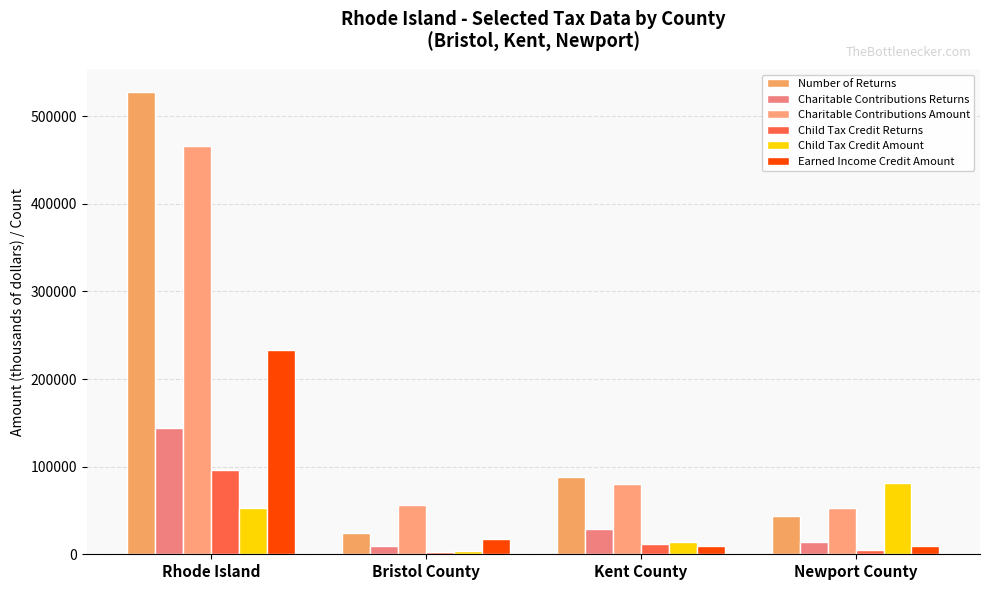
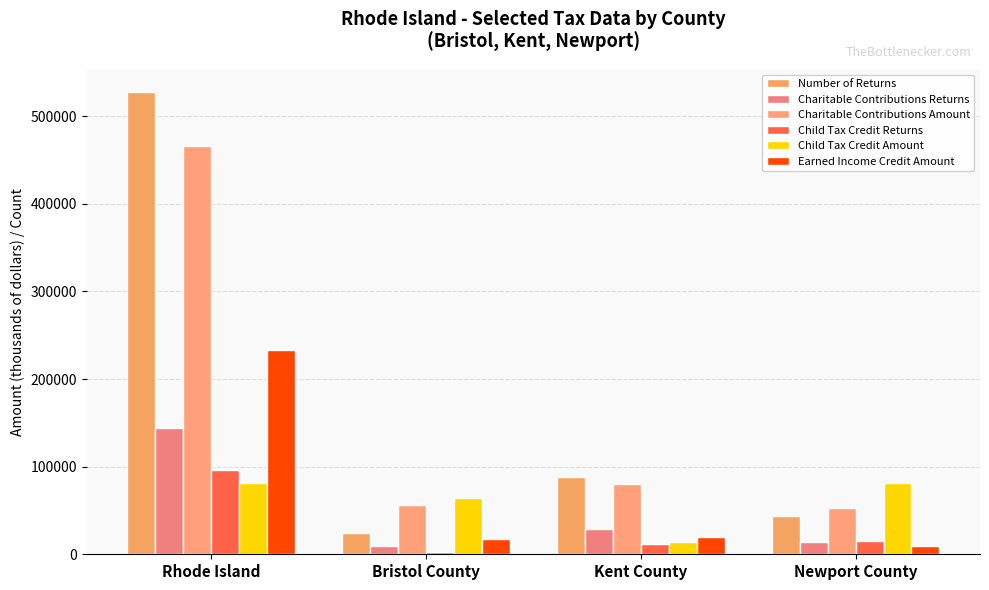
  {
    "Child Tax Credit Returns": {
      "Rhode Island": 100000,
      "Kent County": 10000,
-     "Newport County": 0
+     "Newport County": 10000
    },
    "Child Tax Credit Amount": {
-     "Rhode Island": 50000,
-     "Bristol County": 0,
+     "Rhode Island": 80000,
+     "Bristol County": 60000,
      "Kent County": 10000,
      "Newport County": 80000
    },
    "Earned Income Credit Amount": {
      "Rhode Island": 230000,
      "Bristol County": 20000,
-     "Kent County": 10000,
+     "Kent County": 20000,
      "Newport County": 10000
    }
  }
